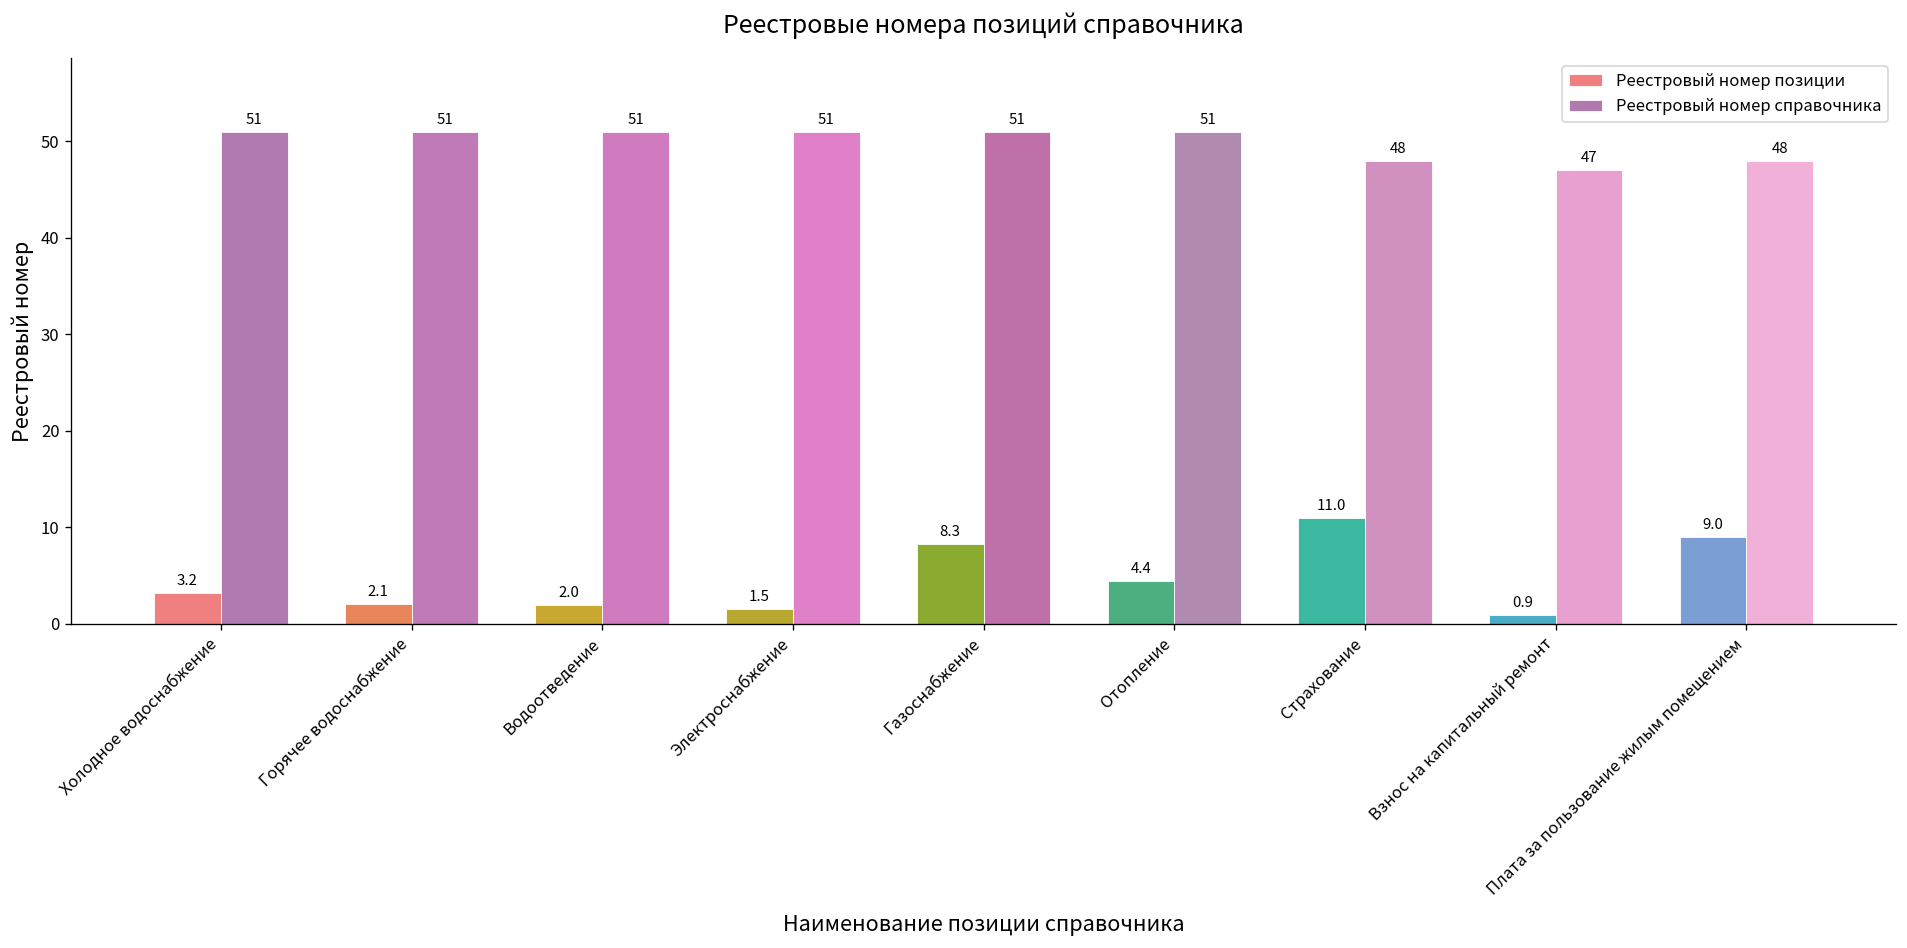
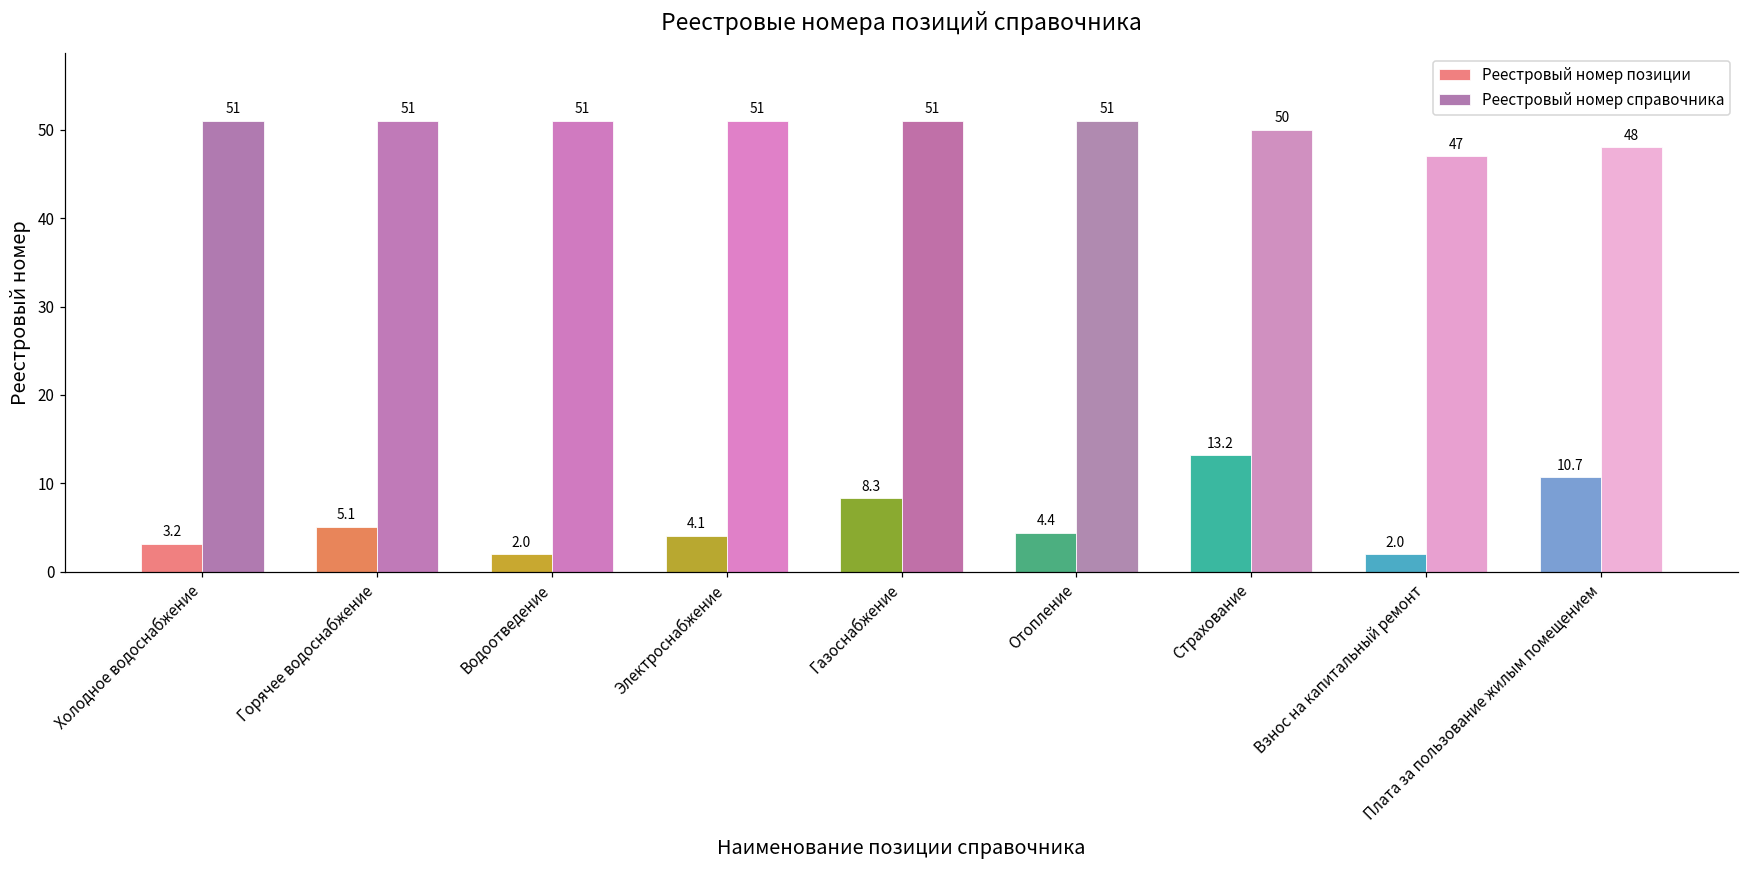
  {
    "Реестровый номер позиции": {
      "Холодное водоснабжение": 3.2,
-     "Горячее водоснабжение": 2.1,
+     "Горячее водоснабжение": 5.1,
      "Водоотведение": 2.0,
-     "Электроснабжение": 1.5,
+     "Электроснабжение": 4.1,
      "Газоснабжение": 8.3,
      "Отопление": 4.4,
-     "Страхование": 11.0,
-     "Взнос на капитальный ремонт": 0.9,
-     "Плата за пользование жилым помещением": 9.0
+     "Страхование": 13.2,
+     "Взнос на капитальный ремонт": 2.0,
+     "Плата за пользование жилым помещением": 10.7
    },
    "Реестровый номер справочника": {
      "Холодное водоснабжение": 51,
      "Горячее водоснабжение": 51,
      "Водоотведение": 51,
      "Электроснабжение": 51,
      "Газоснабжение": 51,
      "Отопление": 51,
-     "Страхование": 48,
+     "Страхование": 50,
      "Взнос на капитальный ремонт": 47,
      "Плата за пользование жилым помещением": 48
    }
  }
